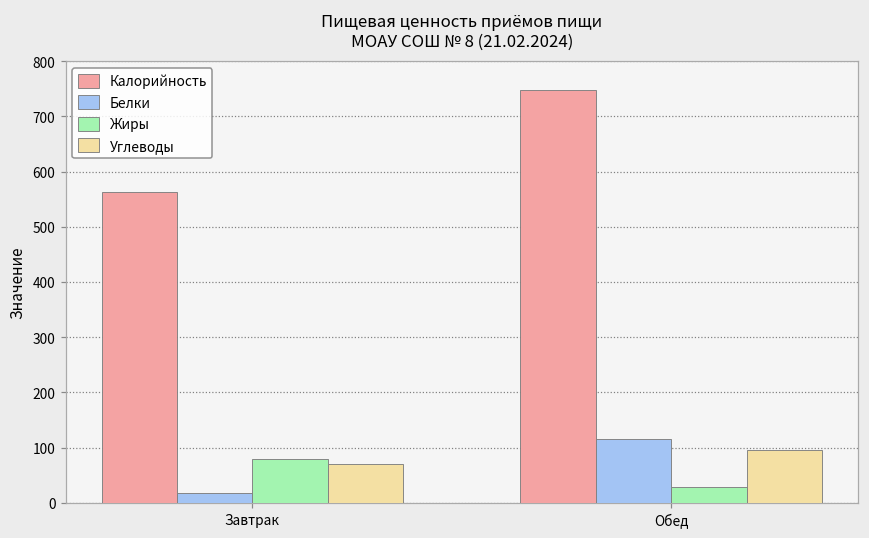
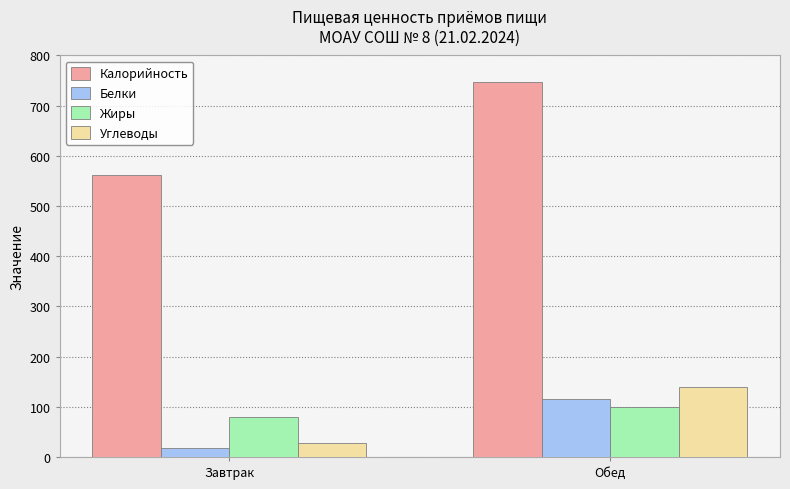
  {
    "Калорийность": {
      "Завтрак": 560,
      "Обед": 750
    },
    "Белки": {
      "Завтрак": 20,
      "Обед": 110
    },
    "Жиры": {
      "Завтрак": 80,
-     "Обед": 30
+     "Обед": 100
    },
    "Углеводы": {
-     "Завтрак": 70,
-     "Обед": 100
+     "Завтрак": 30,
+     "Обед": 140
    }
  }
